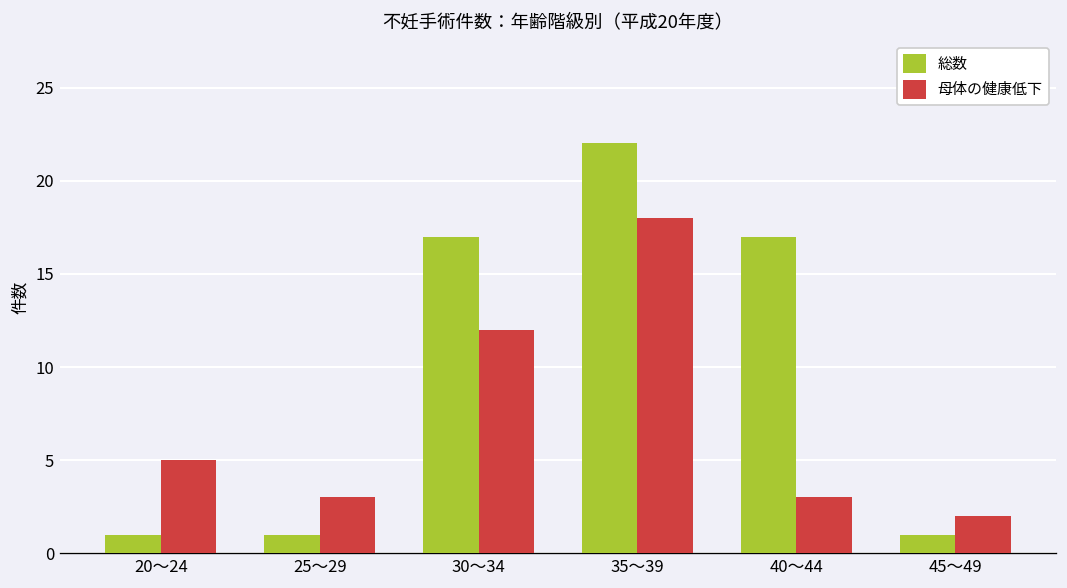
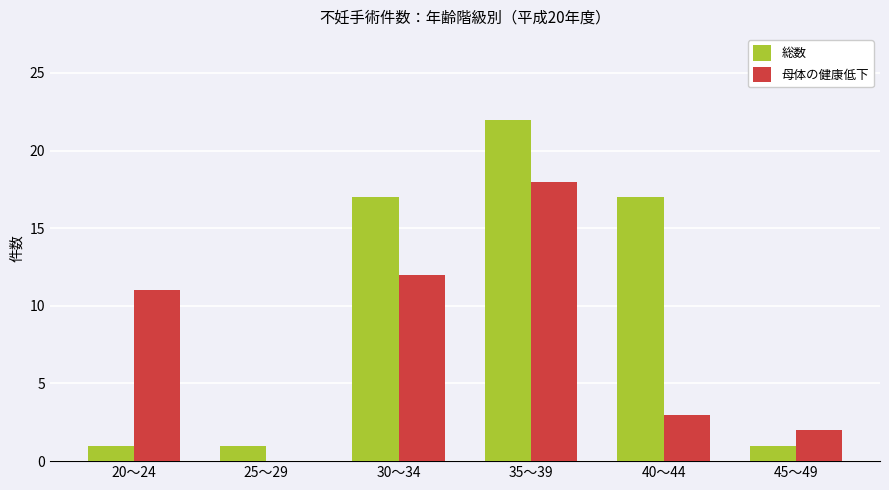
  {
    "総数": {
      "20～24": 1,
      "25～29": 1,
      "30～34": 17,
      "35～39": 22,
      "40～44": 17,
      "45～49": 1
    },
    "母体の健康低下": {
-     "20～24": 5,
-     "25～29": 3,
+     "20～24": 11,
+     "25～29": 0,
      "30～34": 12,
      "35～39": 18,
      "40～44": 3,
      "45～49": 2
    }
  }
